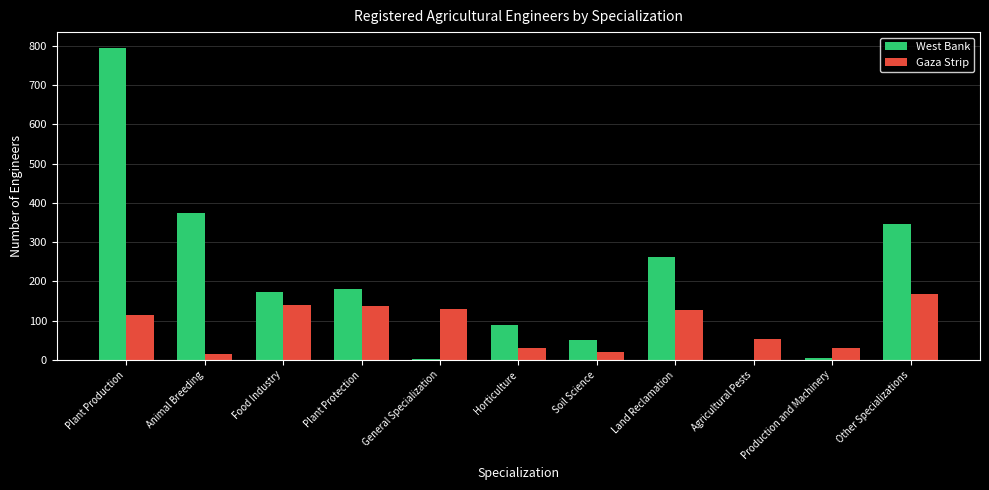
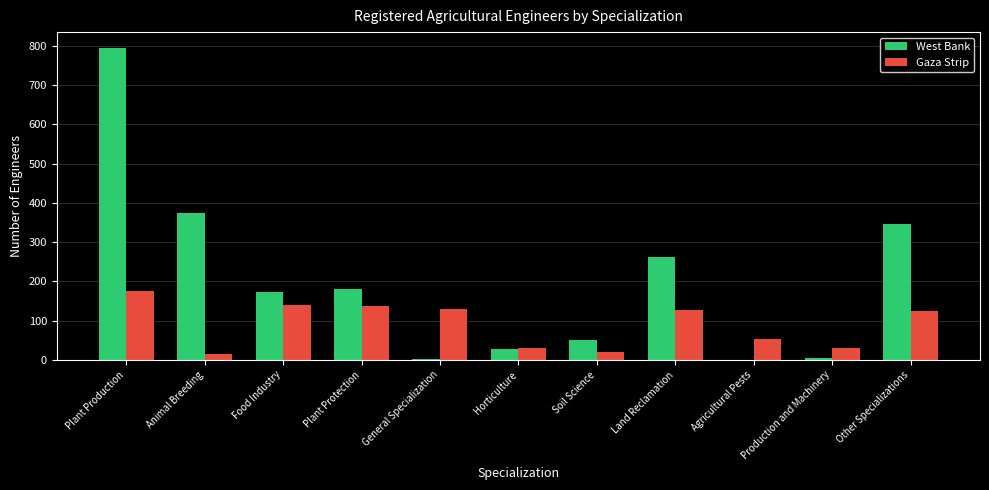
  {
    "West Bank": {
      "Plant Production": 800,
      "Animal Breeding": 370,
      "Food Industry": 170,
      "Plant Protection": 180,
-     "Horticulture": 90,
+     "Horticulture": 30,
      "Soil Science": 50,
      "Land Reclamation": 260,
      "Agricultural Pests": 0,
      "Other Specializations": 350
    },
    "Gaza Strip": {
-     "Plant Production": 120,
+     "Plant Production": 180,
      "Animal Breeding": 10,
      "Food Industry": 140,
      "Plant Protection": 140,
      "General Specialization": 130,
      "Horticulture": 30,
      "Soil Science": 20,
      "Land Reclamation": 130,
      "Agricultural Pests": 50,
      "Production and Machinery": 30,
-     "Other Specializations": 170
+     "Other Specializations": 130
    }
  }
